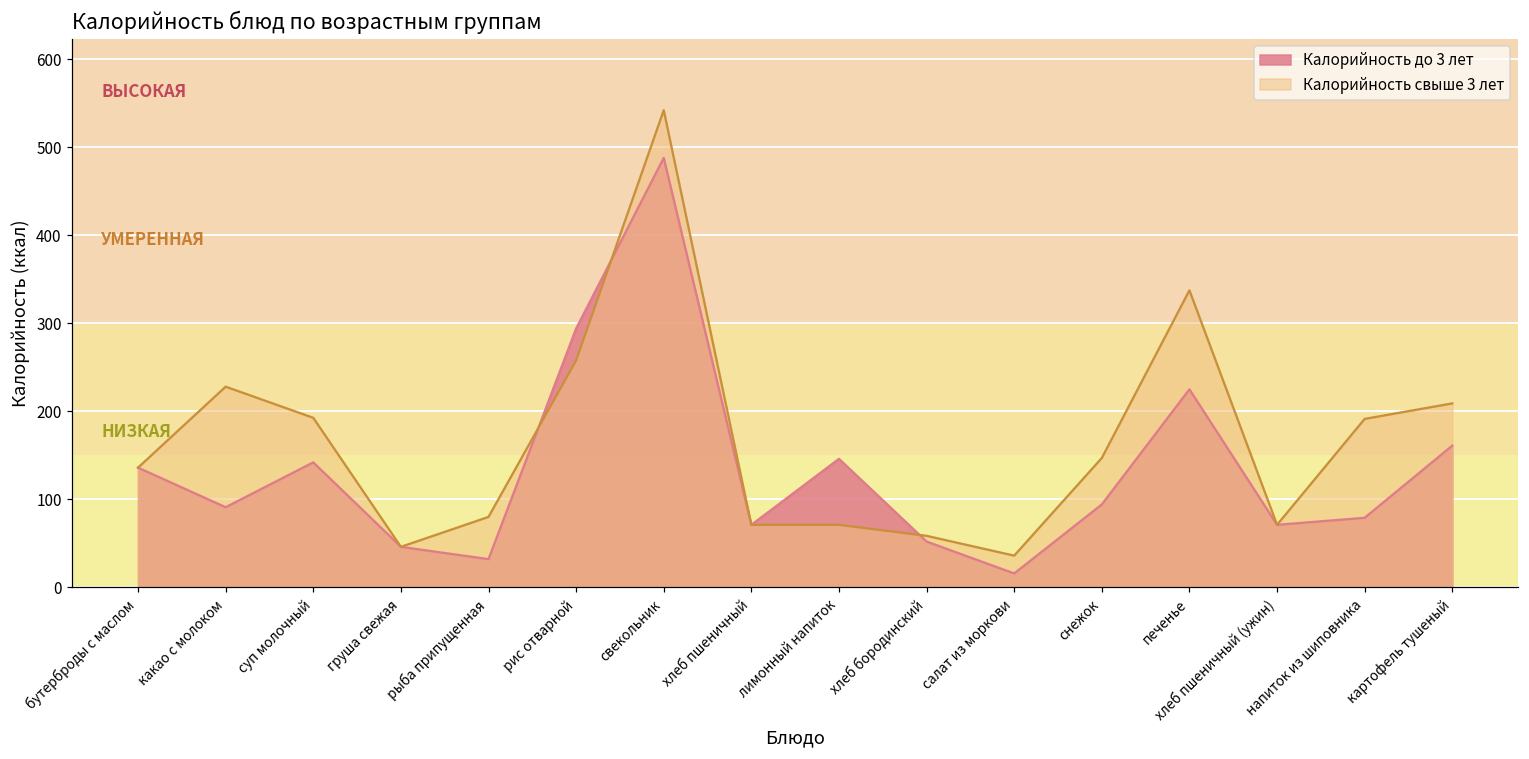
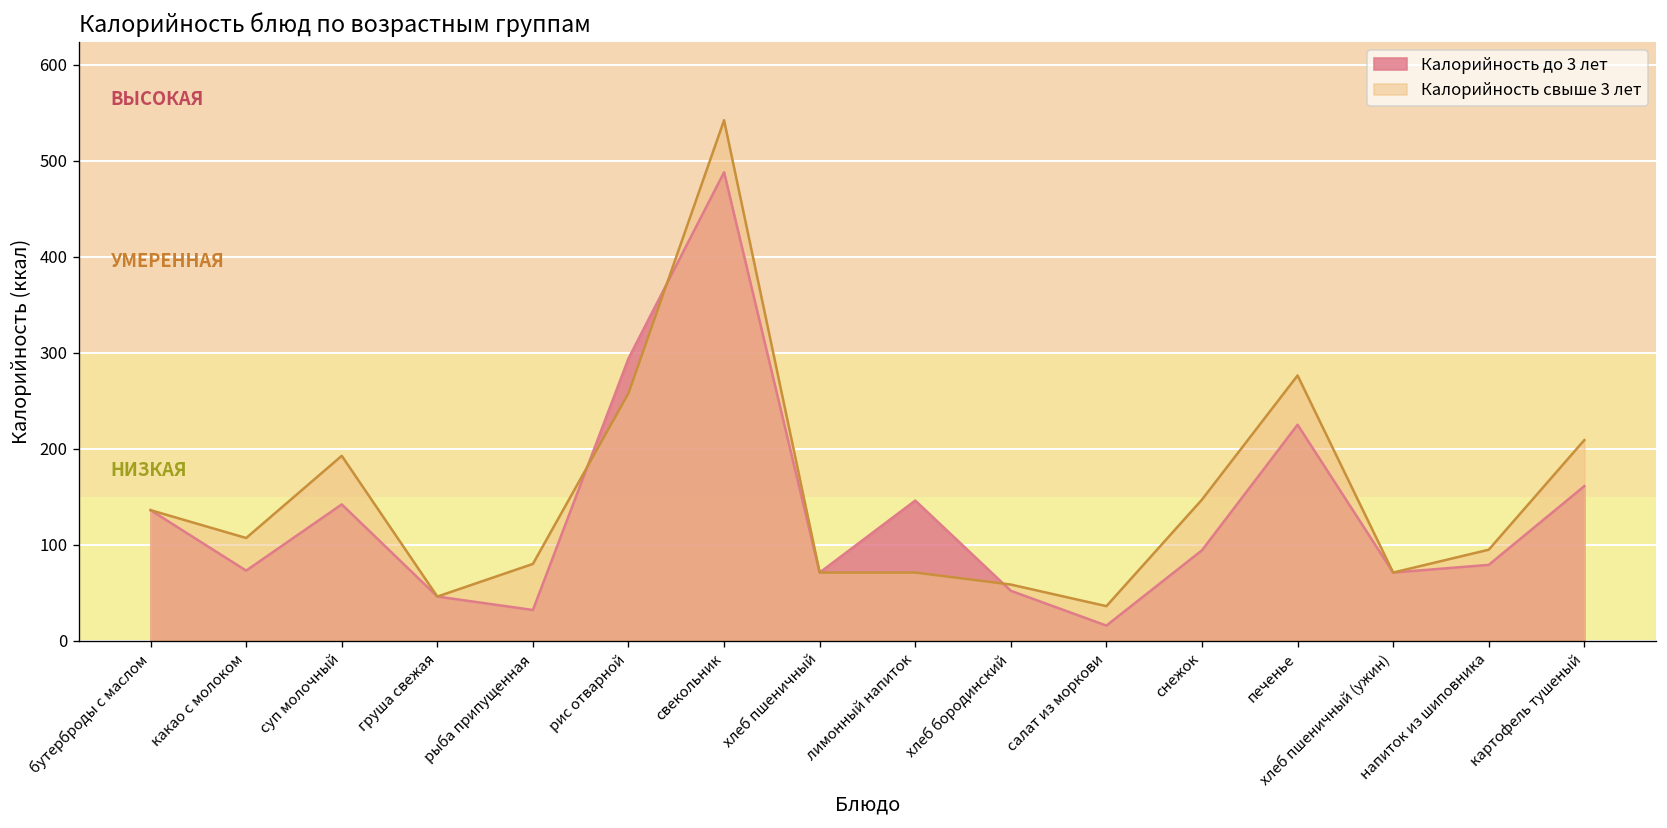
  {
    "Калорийность до 3 лет": {
-     "какао с молоком": 90,
+     "какао с молоком": 70,
      "суп молочный": 140,
      "рыба припущенная": 30,
      "рис отварной": 290,
      "свекольник": 490,
      "лимонный напиток": 150,
      "хлеб бородинский": 50,
      "салат из моркови": 20,
      "снежок": 90,
      "печенье": 230,
      "напиток из шиповника": 80,
      "картофель тушеный": 160
    },
    "Калорийность свыше 3 лет": {
-     "какао с молоком": 230,
+     "какао с молоком": 110,
      "суп молочный": 190,
      "рыба припущенная": 80,
      "рис отварной": 260,
      "свекольник": 540,
      "лимонный напиток": 70,
      "хлеб бородинский": 60,
      "салат из моркови": 40,
      "снежок": 150,
-     "печенье": 340,
-     "напиток из шиповника": 190,
+     "печенье": 280,
+     "напиток из шиповника": 90,
      "картофель тушеный": 210
    }
  }
